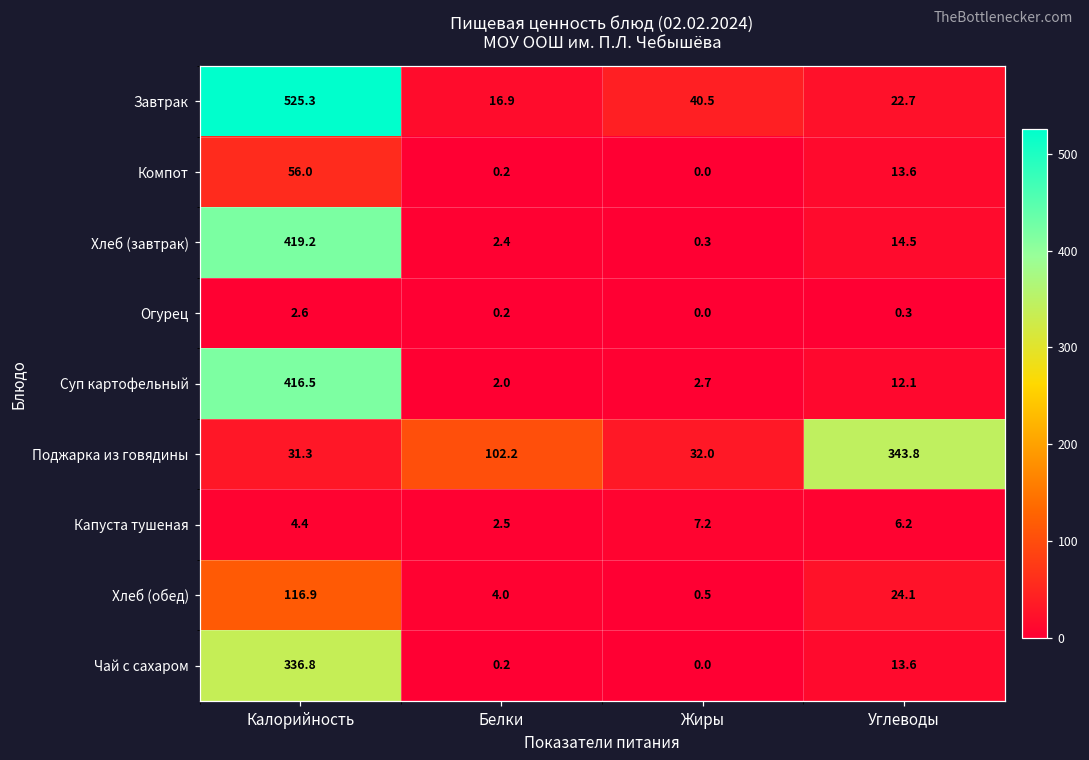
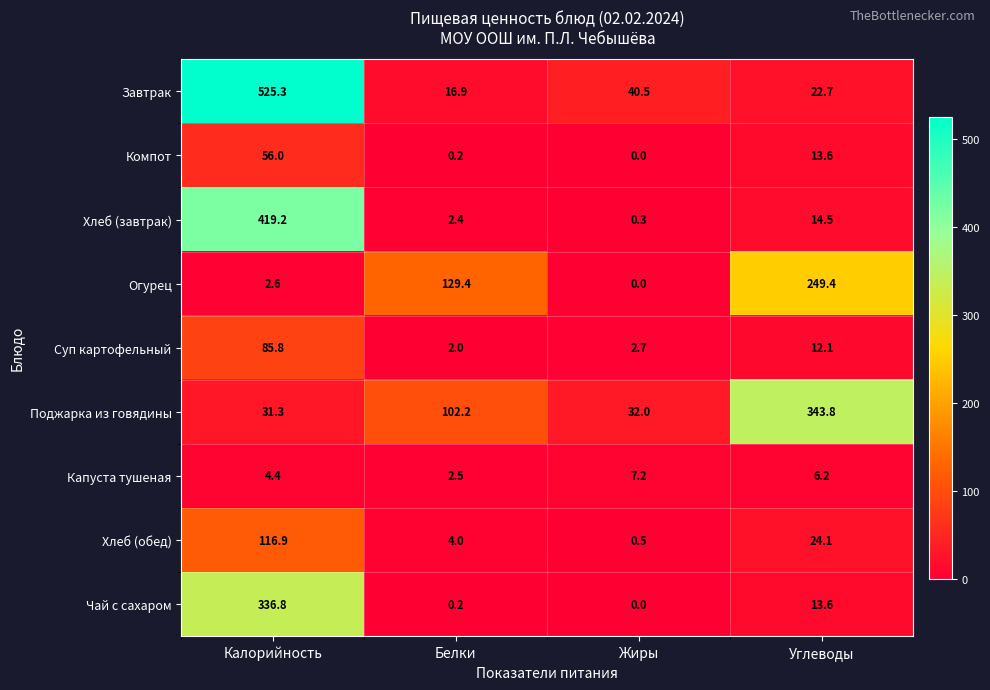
  {
    "Завтрак": {
      "Калорийность": 525.3,
      "Белки": 16.9,
      "Жиры": 40.5,
      "Углеводы": 22.7
    },
    "Компот": {
      "Калорийность": 56.0,
      "Белки": 0.2,
      "Жиры": 0.0,
      "Углеводы": 13.6
    },
    "Хлеб (завтрак)": {
      "Калорийность": 419.2,
      "Белки": 2.4,
      "Жиры": 0.3,
      "Углеводы": 14.5
    },
    "Огурец": {
      "Калорийность": 2.6,
-     "Белки": 0.2,
+     "Белки": 129.4,
      "Жиры": 0.0,
-     "Углеводы": 0.3
+     "Углеводы": 249.4
    },
    "Суп картофельный": {
-     "Калорийность": 416.5,
+     "Калорийность": 85.8,
      "Белки": 2.0,
      "Жиры": 2.7,
      "Углеводы": 12.1
    },
    "Поджарка из говядины": {
      "Калорийность": 31.3,
      "Белки": 102.2,
      "Жиры": 32.0,
      "Углеводы": 343.8
    },
    "Капуста тушеная": {
      "Калорийность": 4.4,
      "Белки": 2.5,
      "Жиры": 7.2,
      "Углеводы": 6.2
    },
    "Хлеб (обед)": {
      "Калорийность": 116.9,
      "Белки": 4.0,
      "Жиры": 0.5,
      "Углеводы": 24.1
    },
    "Чай с сахаром": {
      "Калорийность": 336.8,
      "Белки": 0.2,
      "Жиры": 0.0,
      "Углеводы": 13.6
    }
  }
